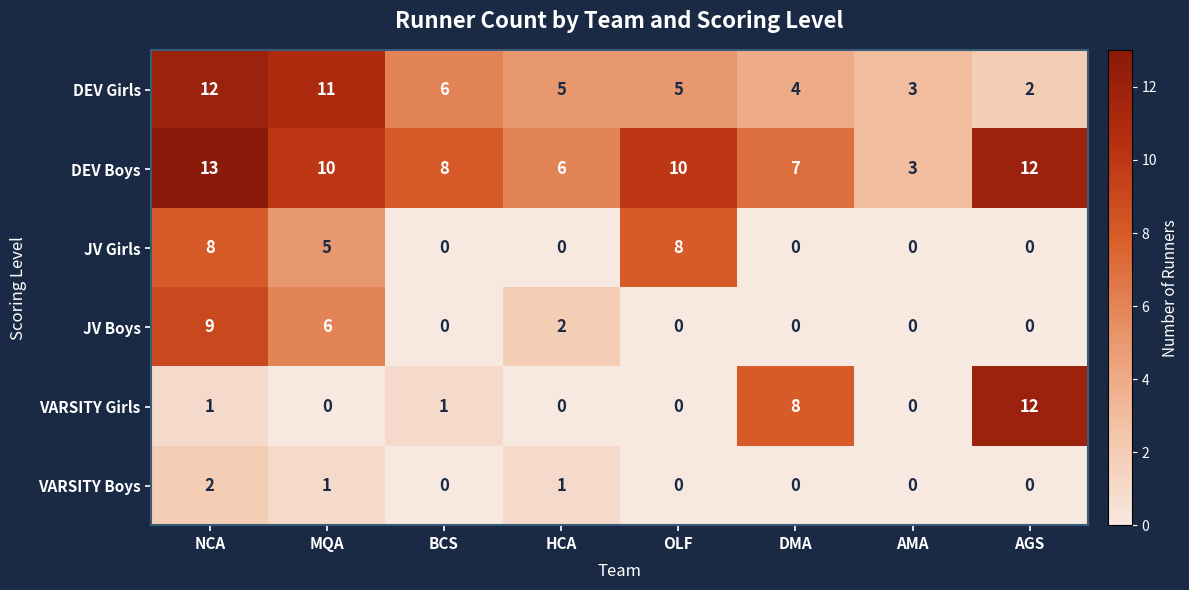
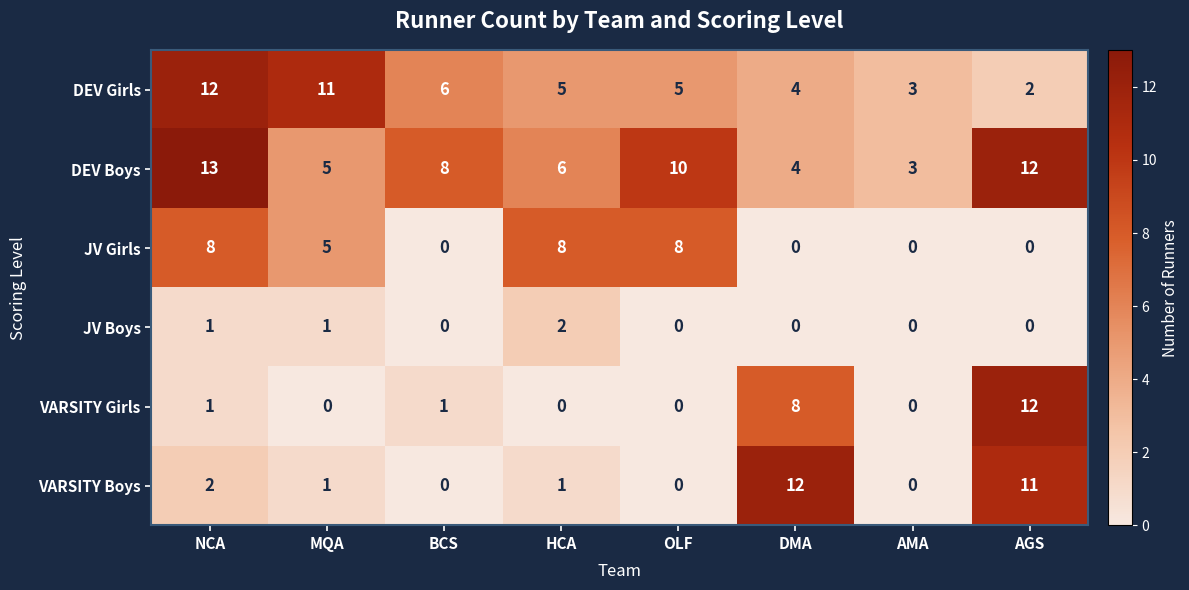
  {
    "DEV Girls": {
      "NCA": 12,
      "MQA": 11,
      "BCS": 6,
      "HCA": 5,
      "OLF": 5,
      "DMA": 4,
      "AMA": 3,
      "AGS": 2
    },
    "DEV Boys": {
      "NCA": 13,
-     "MQA": 10,
+     "MQA": 5,
      "BCS": 8,
      "HCA": 6,
      "OLF": 10,
-     "DMA": 7,
+     "DMA": 4,
      "AMA": 3,
      "AGS": 12
    },
    "JV Girls": {
      "NCA": 8,
      "MQA": 5,
      "BCS": 0,
-     "HCA": 0,
+     "HCA": 8,
      "OLF": 8,
      "DMA": 0,
      "AMA": 0,
      "AGS": 0
    },
    "JV Boys": {
-     "NCA": 9,
-     "MQA": 6,
+     "NCA": 1,
+     "MQA": 1,
      "BCS": 0,
      "HCA": 2,
      "OLF": 0,
      "DMA": 0,
      "AMA": 0,
      "AGS": 0
    },
    "VARSITY Girls": {
      "NCA": 1,
      "MQA": 0,
      "BCS": 1,
      "HCA": 0,
      "OLF": 0,
      "DMA": 8,
      "AMA": 0,
      "AGS": 12
    },
    "VARSITY Boys": {
      "NCA": 2,
      "MQA": 1,
      "BCS": 0,
      "HCA": 1,
      "OLF": 0,
-     "DMA": 0,
+     "DMA": 12,
      "AMA": 0,
-     "AGS": 0
+     "AGS": 11
    }
  }
